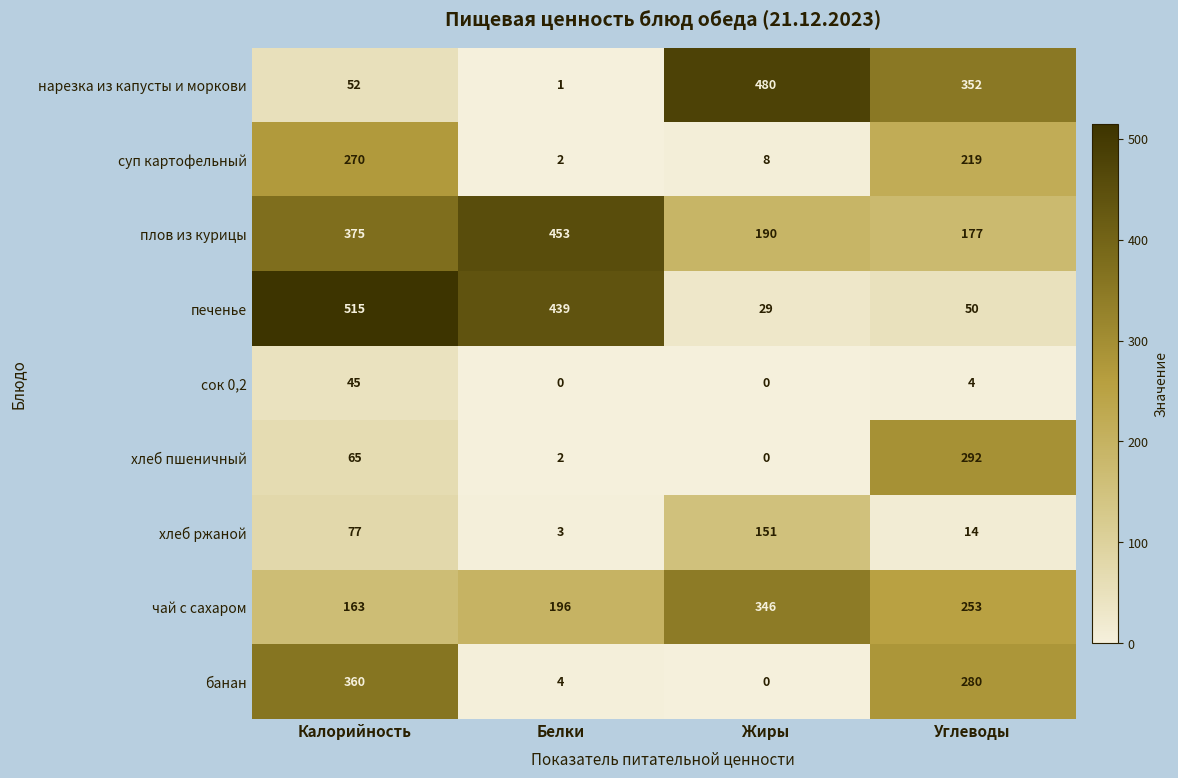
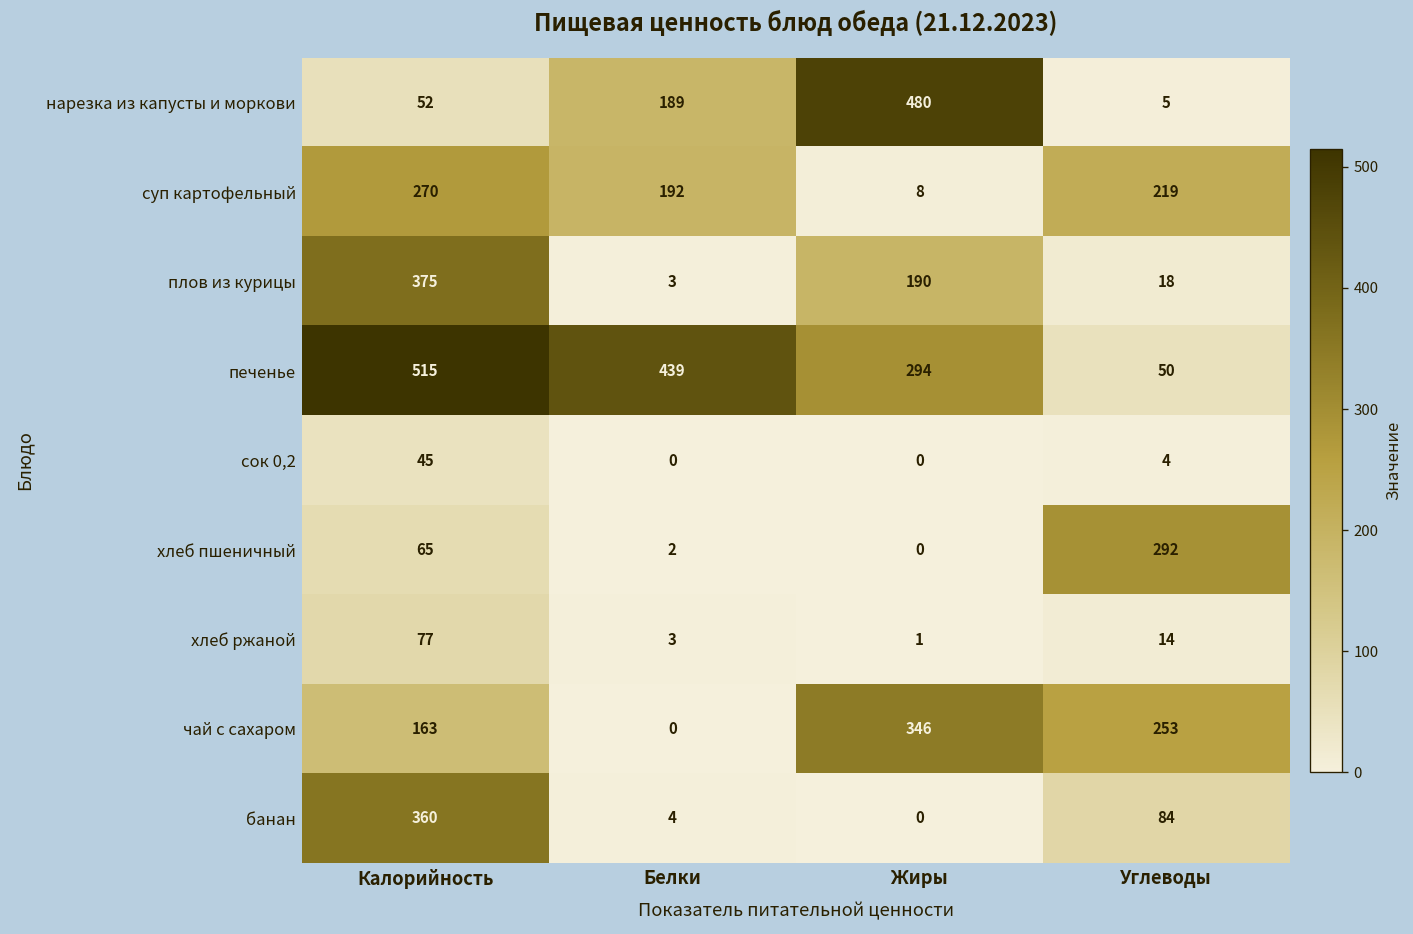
  {
    "нарезка из капусты и моркови": {
      "Калорийность": 52,
-     "Белки": 1,
+     "Белки": 189,
      "Жиры": 480,
-     "Углеводы": 352
+     "Углеводы": 5
    },
    "суп картофельный": {
      "Калорийность": 270,
-     "Белки": 2,
+     "Белки": 192,
      "Жиры": 8,
      "Углеводы": 219
    },
    "плов из курицы": {
      "Калорийность": 375,
-     "Белки": 453,
+     "Белки": 3,
      "Жиры": 190,
-     "Углеводы": 177
+     "Углеводы": 18
    },
    "печенье": {
      "Калорийность": 515,
      "Белки": 439,
-     "Жиры": 29,
+     "Жиры": 294,
      "Углеводы": 50
    },
    "сок 0,2": {
      "Калорийность": 45,
      "Белки": 0,
      "Жиры": 0,
      "Углеводы": 4
    },
    "хлеб пшеничный": {
      "Калорийность": 65,
      "Белки": 2,
      "Жиры": 0,
      "Углеводы": 292
    },
    "хлеб ржаной": {
      "Калорийность": 77,
      "Белки": 3,
-     "Жиры": 151,
+     "Жиры": 1,
      "Углеводы": 14
    },
    "чай с сахаром": {
      "Калорийность": 163,
-     "Белки": 196,
+     "Белки": 0,
      "Жиры": 346,
      "Углеводы": 253
    },
    "банан": {
      "Калорийность": 360,
      "Белки": 4,
      "Жиры": 0,
-     "Углеводы": 280
+     "Углеводы": 84
    }
  }
